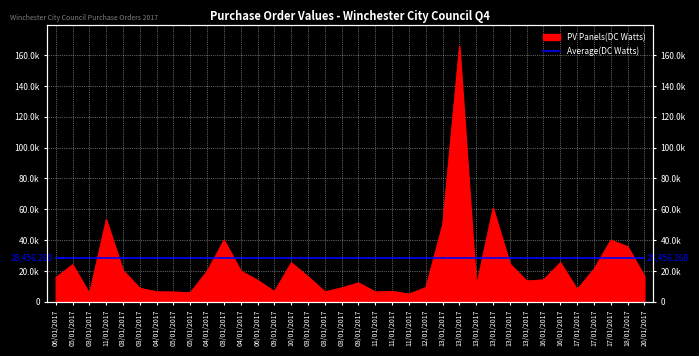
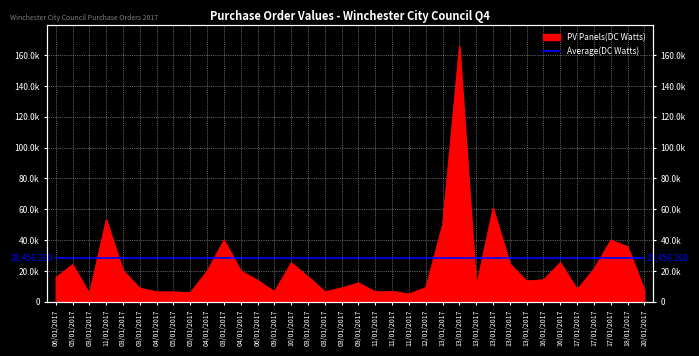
  {
    "PV Panels(DC Watts)": {
      "10/01/2017": "25000",
      "12/01/2017": "9000",
      "18/01/2017": "36000",
-     "20/01/2017": "17000"
+     "20/01/2017": "7000"
    },
    "Average(DC Watts)": {
      "20/01/2017": "28,456.260"
    }
  }
